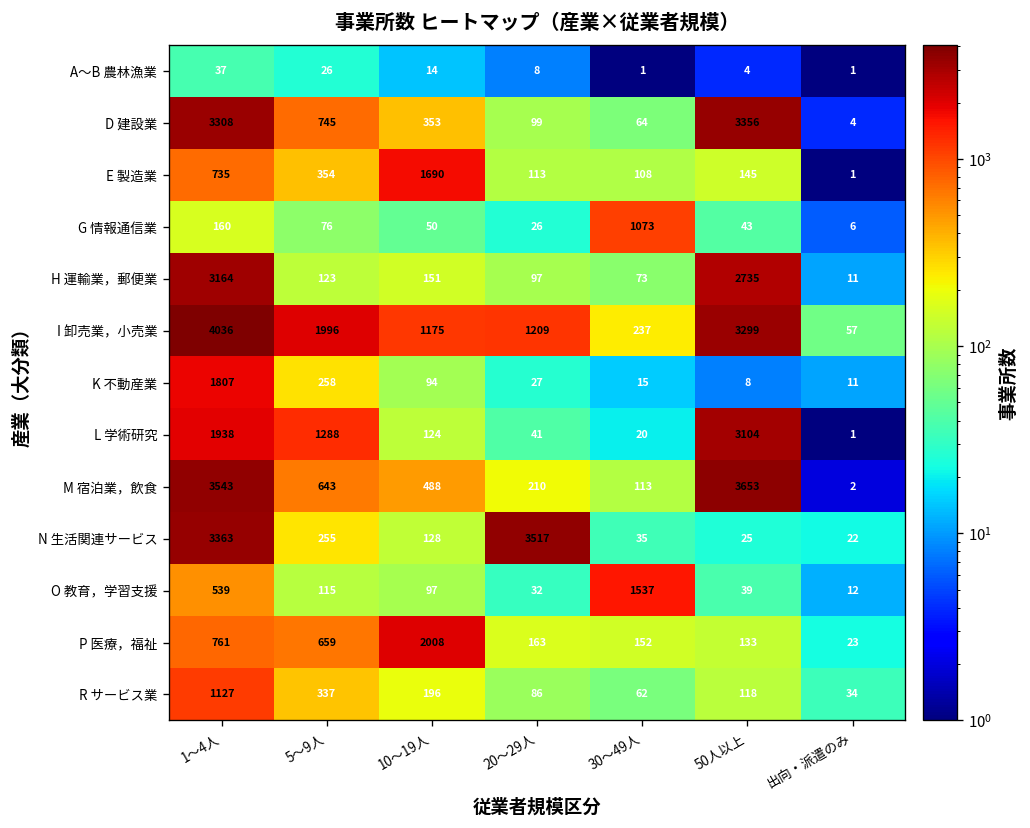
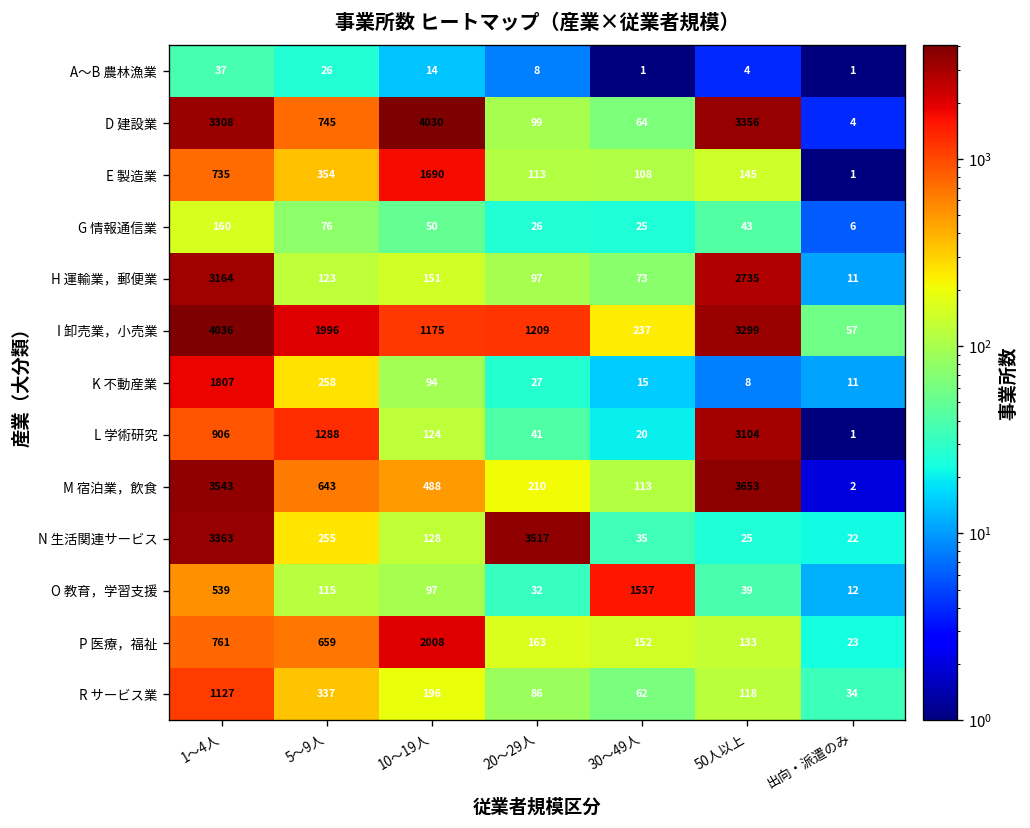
  {
    "A～B 農林漁業": {
      "1～4人": 37,
      "5～9人": 26,
      "10～19人": 14,
      "20～29人": 8,
      "30～49人": 1,
      "50人以上": 4,
      "出向・派遣のみ": 1
    },
    "D 建設業": {
      "1～4人": 3308,
      "5～9人": 745,
-     "10～19人": 353,
+     "10～19人": 4030,
      "20～29人": 99,
      "30～49人": 64,
      "50人以上": 3356,
      "出向・派遣のみ": 4
    },
    "E 製造業": {
      "1～4人": 735,
      "5～9人": 354,
      "10～19人": 1690,
      "20～29人": 113,
      "30～49人": 108,
      "50人以上": 145,
      "出向・派遣のみ": 1
    },
    "G 情報通信業": {
      "1～4人": 160,
      "5～9人": 76,
      "10～19人": 50,
      "20～29人": 26,
-     "30～49人": 1073,
+     "30～49人": 25,
      "50人以上": 43,
      "出向・派遣のみ": 6
    },
    "H 運輸業，郵便業": {
      "1～4人": 3164,
      "5～9人": 123,
      "10～19人": 151,
      "20～29人": 97,
      "30～49人": 73,
      "50人以上": 2735,
      "出向・派遣のみ": 11
    },
    "I 卸売業，小売業": {
      "1～4人": 4036,
      "5～9人": 1996,
      "10～19人": 1175,
      "20～29人": 1209,
      "30～49人": 237,
      "50人以上": 3299,
      "出向・派遣のみ": 57
    },
    "K 不動産業": {
      "1～4人": 1807,
      "5～9人": 258,
      "10～19人": 94,
      "20～29人": 27,
      "30～49人": 15,
      "50人以上": 8,
      "出向・派遣のみ": 11
    },
    "L 学術研究": {
-     "1～4人": 1938,
+     "1～4人": 906,
      "5～9人": 1288,
      "10～19人": 124,
      "20～29人": 41,
      "30～49人": 20,
      "50人以上": 3104,
      "出向・派遣のみ": 1
    },
    "M 宿泊業，飲食": {
      "1～4人": 3543,
      "5～9人": 643,
      "10～19人": 488,
      "20～29人": 210,
      "30～49人": 113,
      "50人以上": 3653,
      "出向・派遣のみ": 2
    },
    "N 生活関連サービス": {
      "1～4人": 3363,
      "5～9人": 255,
      "10～19人": 128,
      "20～29人": 3517,
      "30～49人": 35,
      "50人以上": 25,
      "出向・派遣のみ": 22
    },
    "O 教育，学習支援": {
      "1～4人": 539,
      "5～9人": 115,
      "10～19人": 97,
      "20～29人": 32,
      "30～49人": 1537,
      "50人以上": 39,
      "出向・派遣のみ": 12
    },
    "P 医療，福祉": {
      "1～4人": 761,
      "5～9人": 659,
      "10～19人": 2008,
      "20～29人": 163,
      "30～49人": 152,
      "50人以上": 133,
      "出向・派遣のみ": 23
    },
    "R サービス業": {
      "1～4人": 1127,
      "5～9人": 337,
      "10～19人": 196,
      "20～29人": 86,
      "30～49人": 62,
      "50人以上": 118,
      "出向・派遣のみ": 34
    }
  }
